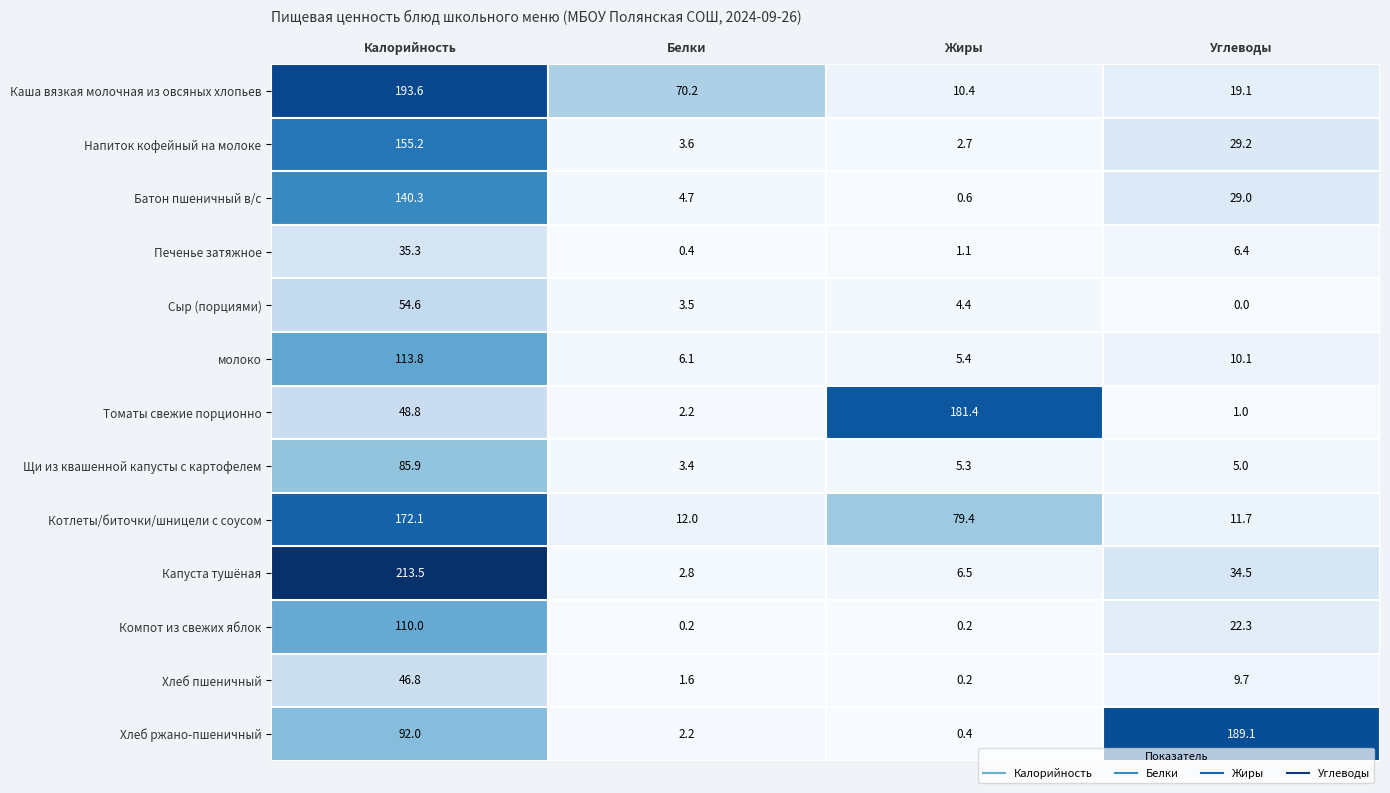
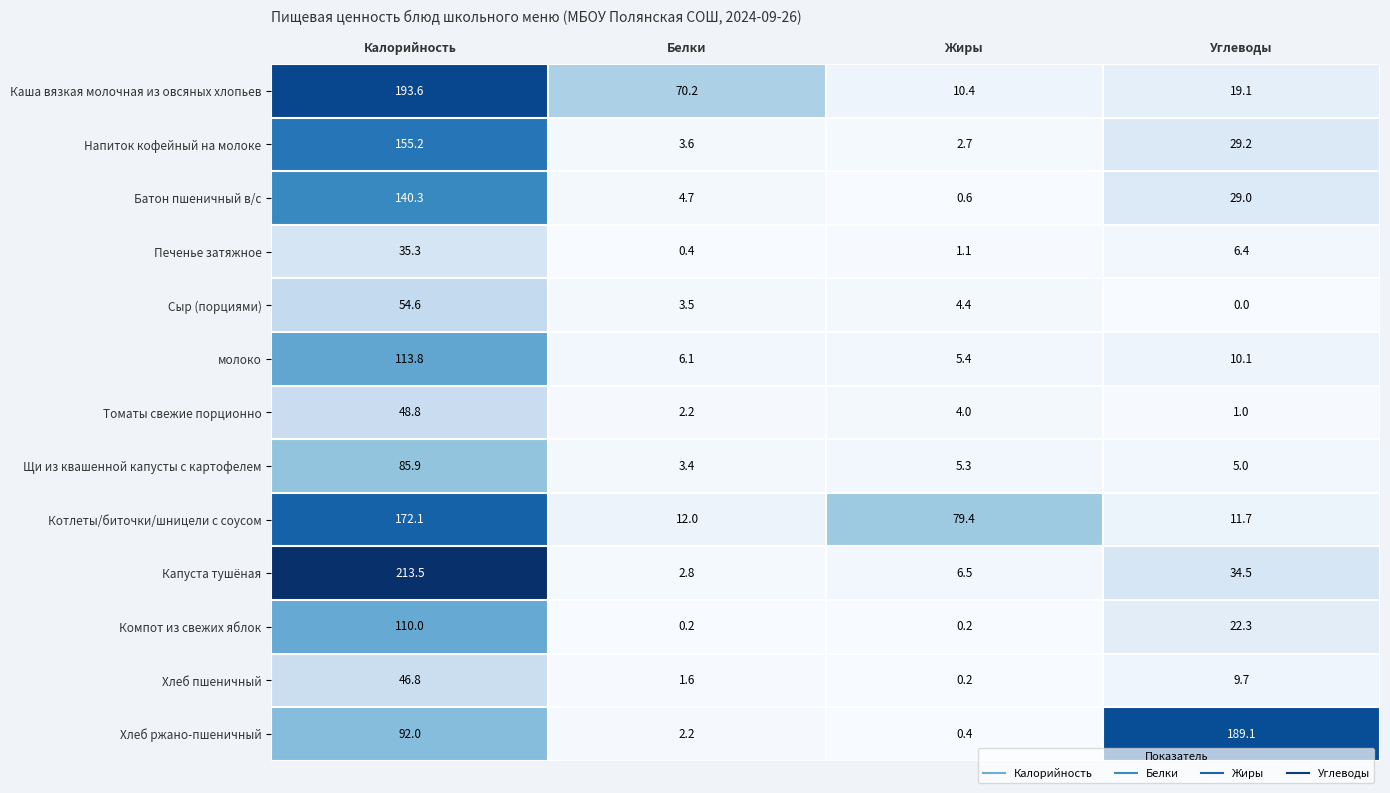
  {
    "Каша вязкая молочная из овсяных хлопьев": {
      "Калорийность": 193.6,
      "Белки": 70.2,
      "Жиры": 10.4,
      "Углеводы": 19.1
    },
    "Напиток кофейный на молоке": {
      "Калорийность": 155.2,
      "Белки": 3.6,
      "Жиры": 2.7,
      "Углеводы": 29.2
    },
    "Батон пшеничный в/с": {
      "Калорийность": 140.3,
      "Белки": 4.7,
      "Жиры": 0.6,
      "Углеводы": 29.0
    },
    "Печенье затяжное": {
      "Калорийность": 35.3,
      "Белки": 0.4,
      "Жиры": 1.1,
      "Углеводы": 6.4
    },
    "Сыр (порциями)": {
      "Калорийность": 54.6,
      "Белки": 3.5,
      "Жиры": 4.4,
      "Углеводы": 0.0
    },
    "молоко": {
      "Калорийность": 113.8,
      "Белки": 6.1,
      "Жиры": 5.4,
      "Углеводы": 10.1
    },
    "Томаты свежие порционно": {
      "Калорийность": 48.8,
      "Белки": 2.2,
-     "Жиры": 181.4,
+     "Жиры": 4.0,
      "Углеводы": 1.0
    },
    "Щи из квашенной капусты с картофелем": {
      "Калорийность": 85.9,
      "Белки": 3.4,
      "Жиры": 5.3,
      "Углеводы": 5.0
    },
    "Котлеты/биточки/шницели с соусом": {
      "Калорийность": 172.1,
      "Белки": 12.0,
      "Жиры": 79.4,
      "Углеводы": 11.7
    },
    "Капуста тушёная": {
      "Калорийность": 213.5,
      "Белки": 2.8,
      "Жиры": 6.5,
      "Углеводы": 34.5
    },
    "Компот из свежих яблок": {
      "Калорийность": 110.0,
      "Белки": 0.2,
      "Жиры": 0.2,
      "Углеводы": 22.3
    },
    "Хлеб пшеничный": {
      "Калорийность": 46.8,
      "Белки": 1.6,
      "Жиры": 0.2,
      "Углеводы": 9.7
    },
    "Хлеб ржано-пшеничный": {
      "Калорийность": 92.0,
      "Белки": 2.2,
      "Жиры": 0.4,
      "Углеводы": 189.1
    }
  }
